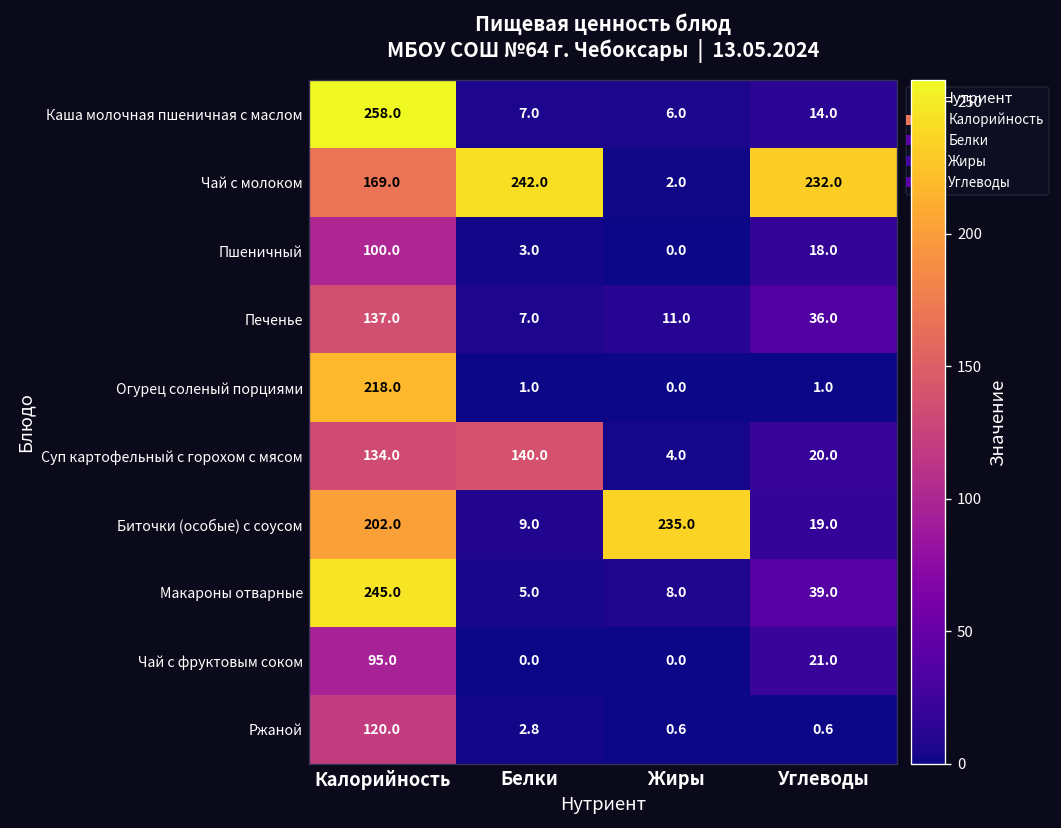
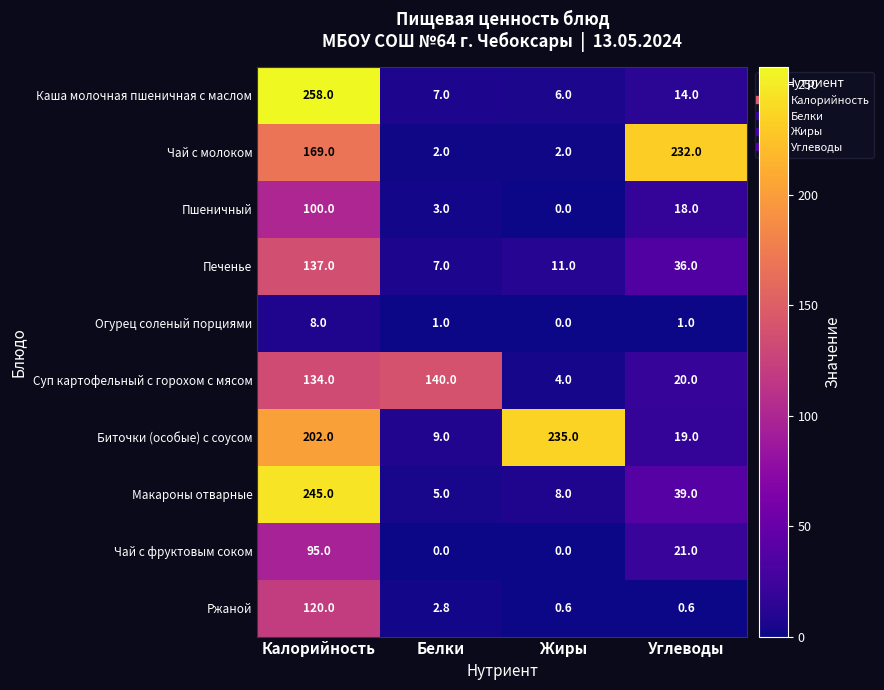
  {
    "Каша молочная пшеничная с маслом": {
      "Калорийность": 258.0,
      "Белки": 7.0,
      "Жиры": 6.0,
      "Углеводы": 14.0
    },
    "Чай с молоком": {
      "Калорийность": 169.0,
-     "Белки": 242.0,
+     "Белки": 2.0,
      "Жиры": 2.0,
      "Углеводы": 232.0
    },
    "Пшеничный": {
      "Калорийность": 100.0,
      "Белки": 3.0,
      "Жиры": 0.0,
      "Углеводы": 18.0
    },
    "Печенье": {
      "Калорийность": 137.0,
      "Белки": 7.0,
      "Жиры": 11.0,
      "Углеводы": 36.0
    },
    "Огурец соленый порциями": {
-     "Калорийность": 218.0,
+     "Калорийность": 8.0,
      "Белки": 1.0,
      "Жиры": 0.0,
      "Углеводы": 1.0
    },
    "Суп картофельный с горохом с мясом": {
      "Калорийность": 134.0,
      "Белки": 140.0,
      "Жиры": 4.0,
      "Углеводы": 20.0
    },
    "Биточки (особые) с соусом": {
      "Калорийность": 202.0,
      "Белки": 9.0,
      "Жиры": 235.0,
      "Углеводы": 19.0
    },
    "Макароны отварные": {
      "Калорийность": 245.0,
      "Белки": 5.0,
      "Жиры": 8.0,
      "Углеводы": 39.0
    },
    "Чай с фруктовым соком": {
      "Калорийность": 95.0,
      "Белки": 0.0,
      "Жиры": 0.0,
      "Углеводы": 21.0
    },
    "Ржаной": {
      "Калорийность": 120.0,
      "Белки": 2.8,
      "Жиры": 0.6,
      "Углеводы": 0.6
    }
  }
